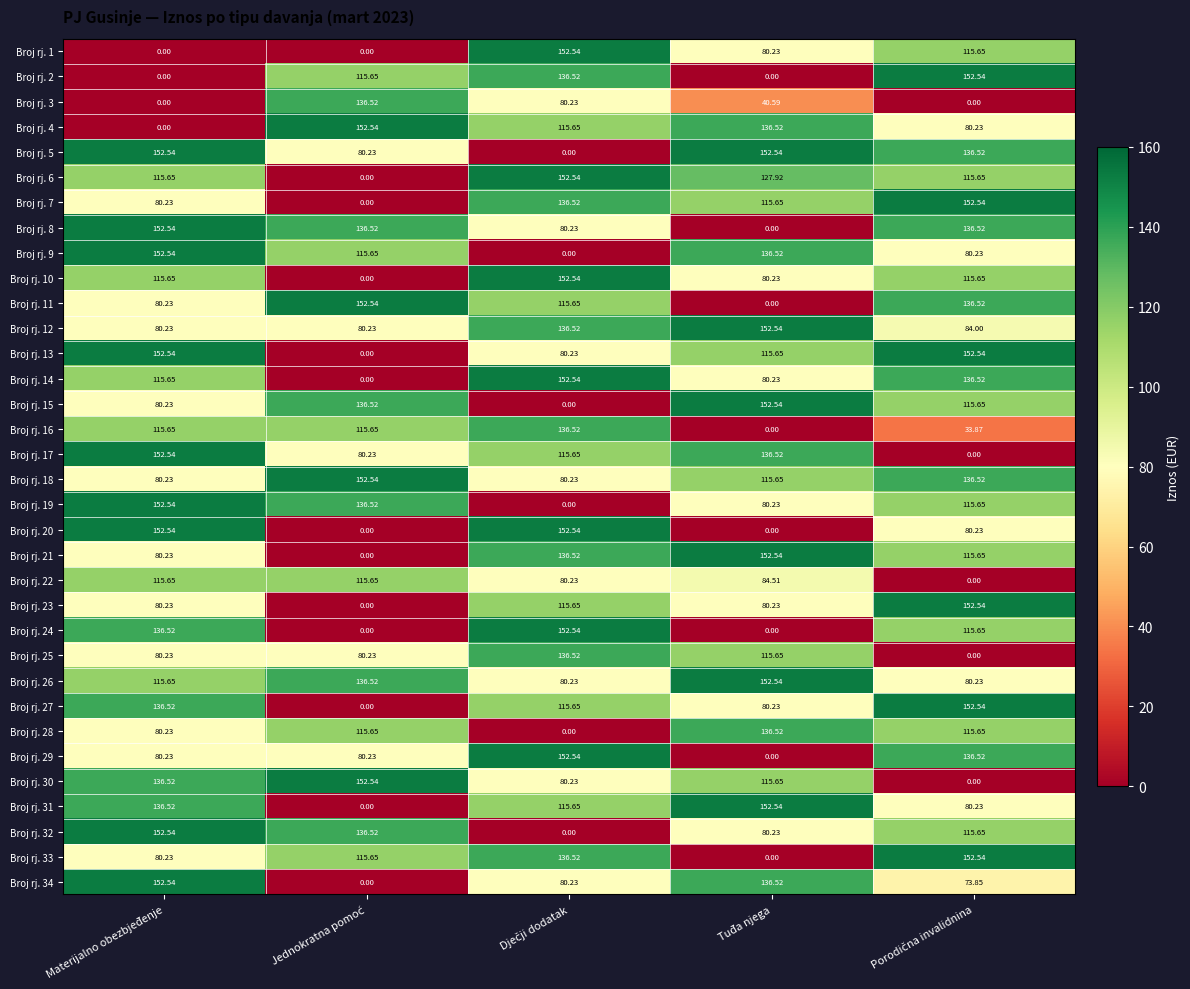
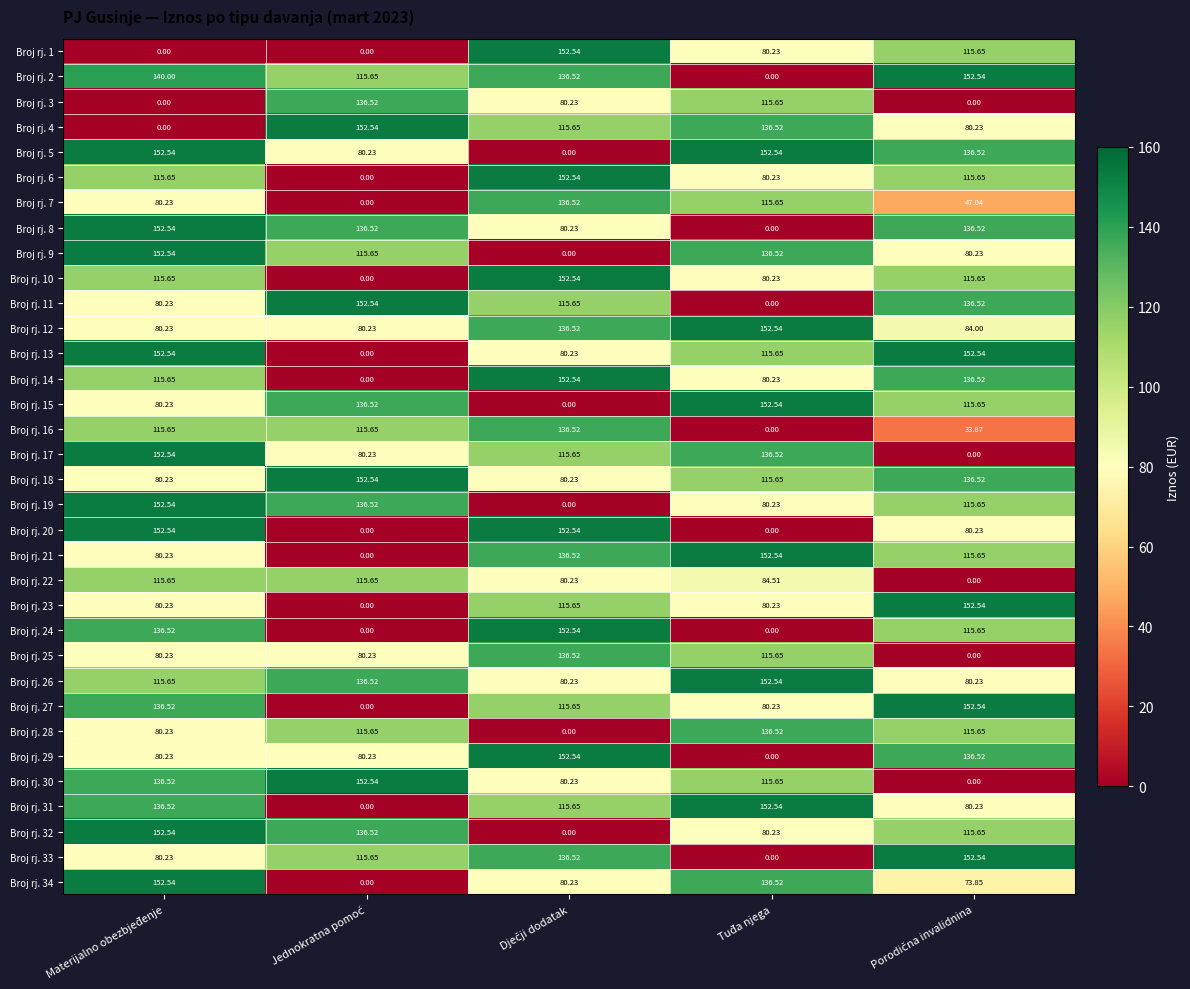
  {
    "Broj rj. 1": {
      "Materijalno obezbjeđenje": 0.00,
      "Jednokratna pomoć": 0.00,
      "Dječji dodatak": 152.54,
      "Tuđa njega": 80.23,
      "Porodična invalidnina": 115.65
    },
    "Broj rj. 2": {
-     "Materijalno obezbjeđenje": 0.00,
+     "Materijalno obezbjeđenje": 140.00,
      "Jednokratna pomoć": 115.65,
      "Dječji dodatak": 136.52,
      "Tuđa njega": 0.00,
      "Porodična invalidnina": 152.54
    },
    "Broj rj. 3": {
      "Materijalno obezbjeđenje": 0.00,
      "Jednokratna pomoć": 136.52,
      "Dječji dodatak": 80.23,
-     "Tuđa njega": 40.59,
+     "Tuđa njega": 115.65,
      "Porodična invalidnina": 0.00
    },
    "Broj rj. 4": {
      "Materijalno obezbjeđenje": 0.00,
      "Jednokratna pomoć": 152.54,
      "Dječji dodatak": 115.65,
      "Tuđa njega": 136.52,
      "Porodična invalidnina": 80.23
    },
    "Broj rj. 5": {
      "Materijalno obezbjeđenje": 152.54,
      "Jednokratna pomoć": 80.23,
      "Dječji dodatak": 0.00,
      "Tuđa njega": 152.54,
      "Porodična invalidnina": 136.52
    },
    "Broj rj. 6": {
      "Materijalno obezbjeđenje": 115.65,
      "Jednokratna pomoć": 0.00,
      "Dječji dodatak": 152.54,
-     "Tuđa njega": 127.92,
+     "Tuđa njega": 80.23,
      "Porodična invalidnina": 115.65
    },
    "Broj rj. 7": {
      "Materijalno obezbjeđenje": 80.23,
      "Jednokratna pomoć": 0.00,
      "Dječji dodatak": 136.52,
      "Tuđa njega": 115.65,
-     "Porodična invalidnina": 152.54
+     "Porodična invalidnina": 47.04
    },
    "Broj rj. 8": {
      "Materijalno obezbjeđenje": 152.54,
      "Jednokratna pomoć": 136.52,
      "Dječji dodatak": 80.23,
      "Tuđa njega": 0.00,
      "Porodična invalidnina": 136.52
    },
    "Broj rj. 9": {
      "Materijalno obezbjeđenje": 152.54,
      "Jednokratna pomoć": 115.65,
      "Dječji dodatak": 0.00,
      "Tuđa njega": 136.52,
      "Porodična invalidnina": 80.23
    },
    "Broj rj. 10": {
      "Materijalno obezbjeđenje": 115.65,
      "Jednokratna pomoć": 0.00,
      "Dječji dodatak": 152.54,
      "Tuđa njega": 80.23,
      "Porodična invalidnina": 115.65
    },
    "Broj rj. 11": {
      "Materijalno obezbjeđenje": 80.23,
      "Jednokratna pomoć": 152.54,
      "Dječji dodatak": 115.65,
      "Tuđa njega": 0.00,
      "Porodična invalidnina": 136.52
    },
    "Broj rj. 12": {
      "Materijalno obezbjeđenje": 80.23,
      "Jednokratna pomoć": 80.23,
      "Dječji dodatak": 136.52,
      "Tuđa njega": 152.54,
      "Porodična invalidnina": 84.00
    },
    "Broj rj. 13": {
      "Materijalno obezbjeđenje": 152.54,
      "Jednokratna pomoć": 0.00,
      "Dječji dodatak": 80.23,
      "Tuđa njega": 115.65,
      "Porodična invalidnina": 152.54
    },
    "Broj rj. 14": {
      "Materijalno obezbjeđenje": 115.65,
      "Jednokratna pomoć": 0.00,
      "Dječji dodatak": 152.54,
      "Tuđa njega": 80.23,
      "Porodična invalidnina": 136.52
    },
    "Broj rj. 15": {
      "Materijalno obezbjeđenje": 80.23,
      "Jednokratna pomoć": 136.52,
      "Dječji dodatak": 0.00,
      "Tuđa njega": 152.54,
      "Porodična invalidnina": 115.65
    },
    "Broj rj. 16": {
      "Materijalno obezbjeđenje": 115.65,
      "Jednokratna pomoć": 115.65,
      "Dječji dodatak": 136.52,
      "Tuđa njega": 0.00,
      "Porodična invalidnina": 33.87
    },
    "Broj rj. 17": {
      "Materijalno obezbjeđenje": 152.54,
      "Jednokratna pomoć": 80.23,
      "Dječji dodatak": 115.65,
      "Tuđa njega": 136.52,
      "Porodična invalidnina": 0.00
    },
    "Broj rj. 18": {
      "Materijalno obezbjeđenje": 80.23,
      "Jednokratna pomoć": 152.54,
      "Dječji dodatak": 80.23,
      "Tuđa njega": 115.65,
      "Porodična invalidnina": 136.52
    },
    "Broj rj. 19": {
      "Materijalno obezbjeđenje": 152.54,
      "Jednokratna pomoć": 136.52,
      "Dječji dodatak": 0.00,
      "Tuđa njega": 80.23,
      "Porodična invalidnina": 115.65
    },
    "Broj rj. 20": {
      "Materijalno obezbjeđenje": 152.54,
      "Jednokratna pomoć": 0.00,
      "Dječji dodatak": 152.54,
      "Tuđa njega": 0.00,
      "Porodična invalidnina": 80.23
    },
    "Broj rj. 21": {
      "Materijalno obezbjeđenje": 80.23,
      "Jednokratna pomoć": 0.00,
      "Dječji dodatak": 136.52,
      "Tuđa njega": 152.54,
      "Porodična invalidnina": 115.65
    },
    "Broj rj. 22": {
      "Materijalno obezbjeđenje": 115.65,
      "Jednokratna pomoć": 115.65,
      "Dječji dodatak": 80.23,
      "Tuđa njega": 84.51,
      "Porodična invalidnina": 0.00
    },
    "Broj rj. 23": {
      "Materijalno obezbjeđenje": 80.23,
      "Jednokratna pomoć": 0.00,
      "Dječji dodatak": 115.65,
      "Tuđa njega": 80.23,
      "Porodična invalidnina": 152.54
    },
    "Broj rj. 24": {
      "Materijalno obezbjeđenje": 136.52,
      "Jednokratna pomoć": 0.00,
      "Dječji dodatak": 152.54,
      "Tuđa njega": 0.00,
      "Porodična invalidnina": 115.65
    },
    "Broj rj. 25": {
      "Materijalno obezbjeđenje": 80.23,
      "Jednokratna pomoć": 80.23,
      "Dječji dodatak": 136.52,
      "Tuđa njega": 115.65,
      "Porodična invalidnina": 0.00
    },
    "Broj rj. 26": {
      "Materijalno obezbjeđenje": 115.65,
      "Jednokratna pomoć": 136.52,
      "Dječji dodatak": 80.23,
      "Tuđa njega": 152.54,
      "Porodična invalidnina": 80.23
    },
    "Broj rj. 27": {
      "Materijalno obezbjeđenje": 136.52,
      "Jednokratna pomoć": 0.00,
      "Dječji dodatak": 115.65,
      "Tuđa njega": 80.23,
      "Porodična invalidnina": 152.54
    },
    "Broj rj. 28": {
      "Materijalno obezbjeđenje": 80.23,
      "Jednokratna pomoć": 115.65,
      "Dječji dodatak": 0.00,
      "Tuđa njega": 136.52,
      "Porodična invalidnina": 115.65
    },
    "Broj rj. 29": {
      "Materijalno obezbjeđenje": 80.23,
      "Jednokratna pomoć": 80.23,
      "Dječji dodatak": 152.54,
      "Tuđa njega": 0.00,
      "Porodična invalidnina": 136.52
    },
    "Broj rj. 30": {
      "Materijalno obezbjeđenje": 136.52,
      "Jednokratna pomoć": 152.54,
      "Dječji dodatak": 80.23,
      "Tuđa njega": 115.65,
      "Porodična invalidnina": 0.00
    },
    "Broj rj. 31": {
      "Materijalno obezbjeđenje": 136.52,
      "Jednokratna pomoć": 0.00,
      "Dječji dodatak": 115.65,
      "Tuđa njega": 152.54,
      "Porodična invalidnina": 80.23
    },
    "Broj rj. 32": {
      "Materijalno obezbjeđenje": 152.54,
      "Jednokratna pomoć": 136.52,
      "Dječji dodatak": 0.00,
      "Tuđa njega": 80.23,
      "Porodična invalidnina": 115.65
    },
    "Broj rj. 33": {
      "Materijalno obezbjeđenje": 80.23,
      "Jednokratna pomoć": 115.65,
      "Dječji dodatak": 136.52,
      "Tuđa njega": 0.00,
      "Porodična invalidnina": 152.54
    },
    "Broj rj. 34": {
      "Materijalno obezbjeđenje": 152.54,
      "Jednokratna pomoć": 0.00,
      "Dječji dodatak": 80.23,
      "Tuđa njega": 136.52,
      "Porodična invalidnina": 73.85
    }
  }
